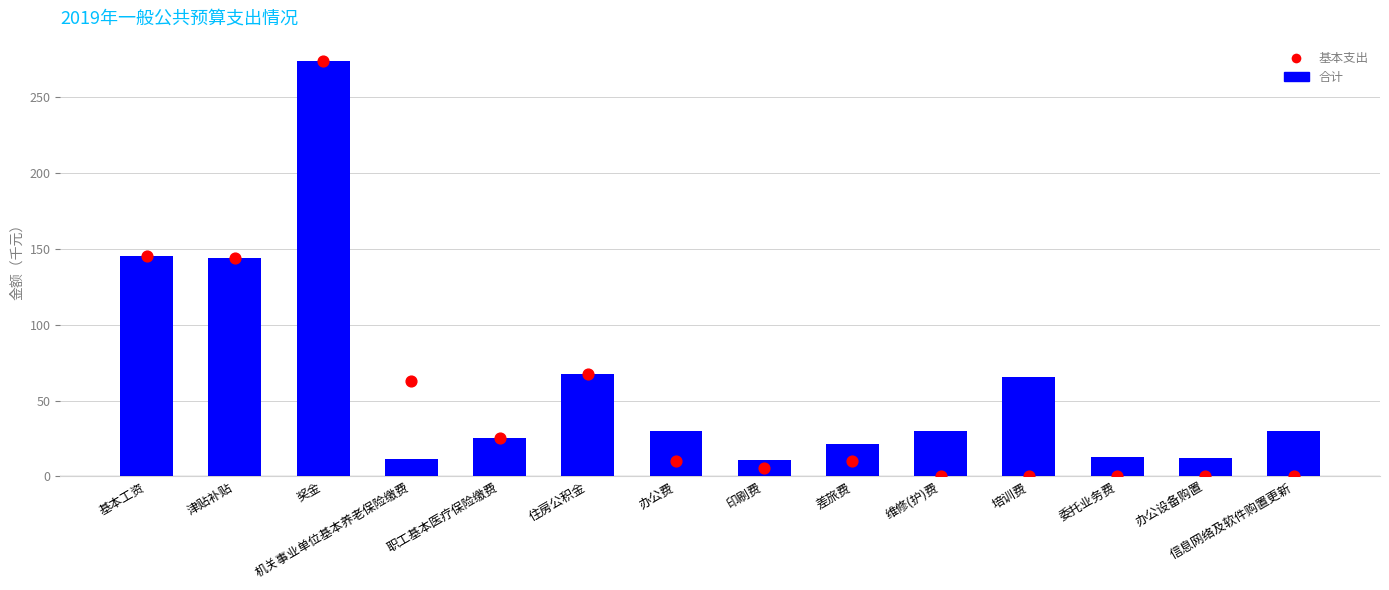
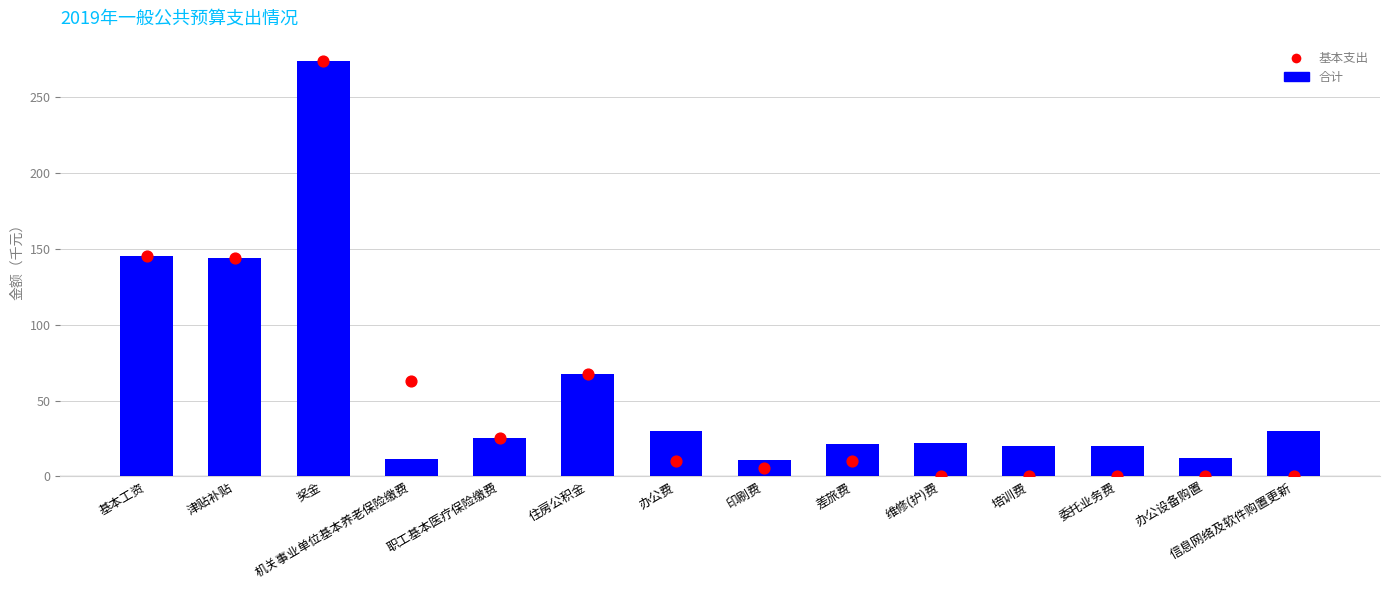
  {
    "合计": {
      "基本工资": 145,
      "津贴补贴": 144,
      "奖金": 274,
      "机关事业单位基本养老保险缴费": 12,
      "职工基本医疗保险缴费": 25,
      "住房公积金": 68,
      "办公费": 30,
      "印刷费": 11,
      "差旅费": 21,
-     "维修(护)费": 30,
-     "培训费": 66,
-     "委托业务费": 13,
+     "维修(护)费": 22,
+     "培训费": 20,
+     "委托业务费": 20,
      "办公设备购置": 12,
      "信息网络及软件购置更新": 30
    }
  }
